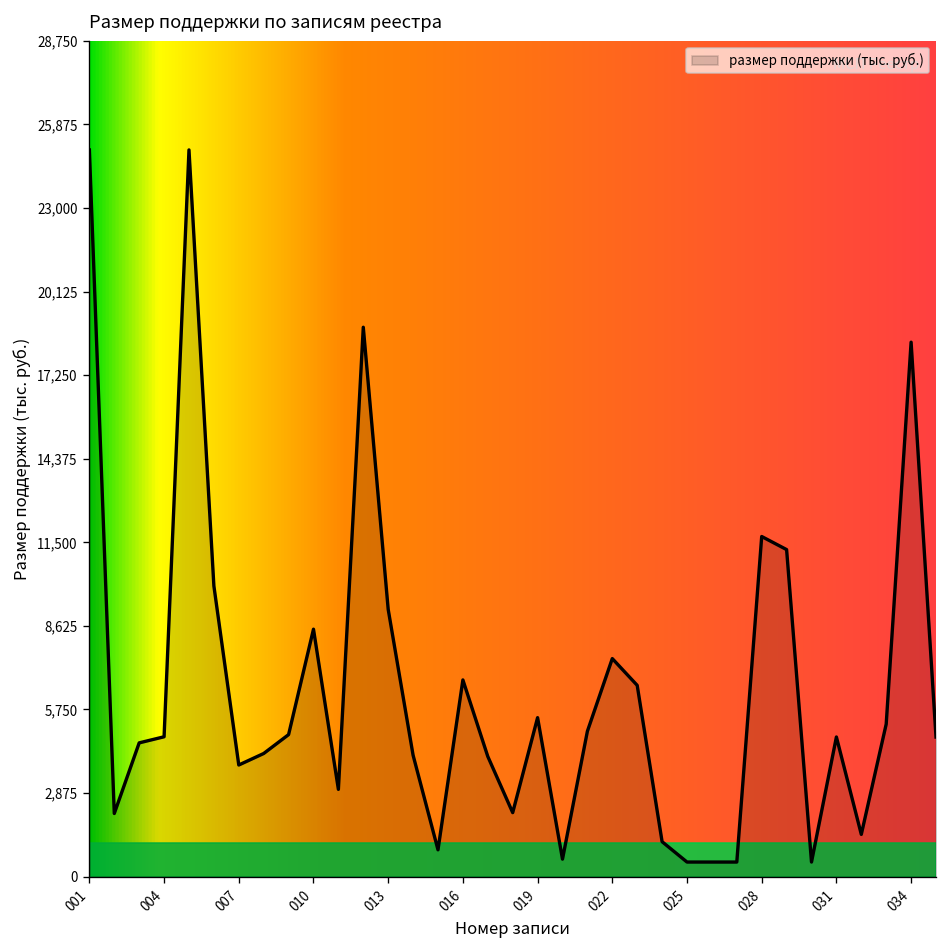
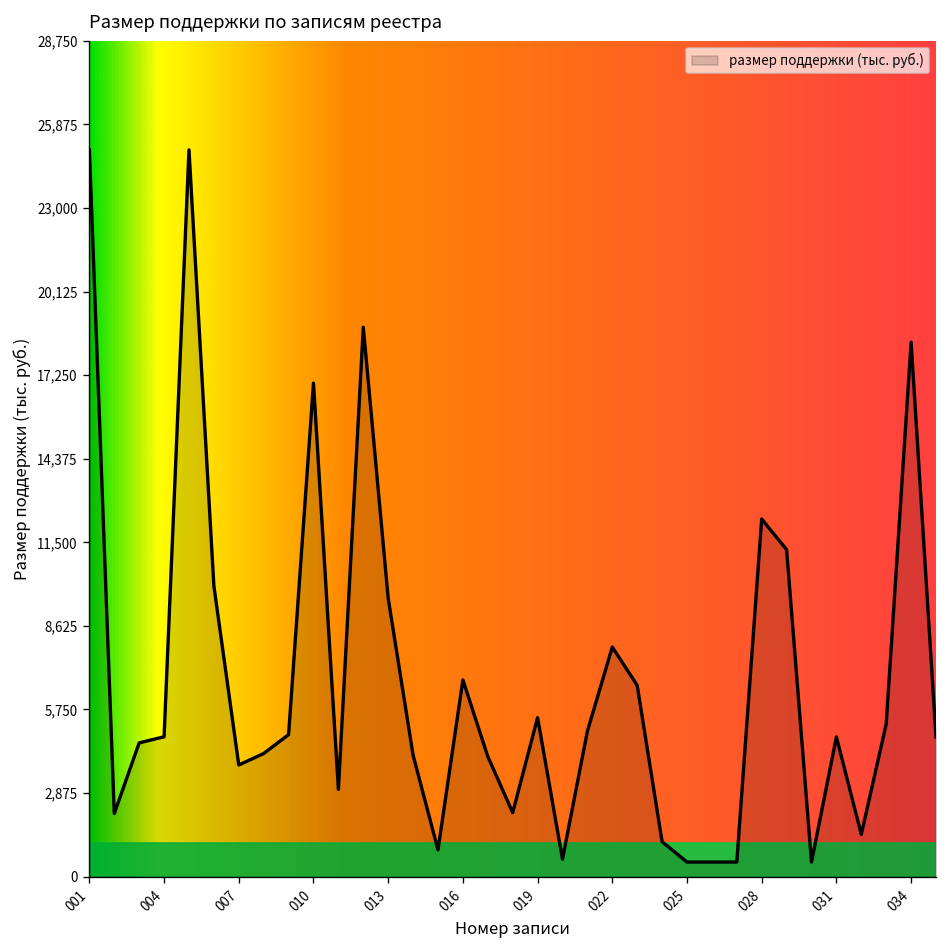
  {
    "001": "25,000",
    "004": "4,800",
    "007": "3,800",
-   "010": "8,500",
-   "013": "9,200",
+   "010": "17,000",
+   "013": "9,600",
    "016": "6,800",
    "019": "5,500",
-   "022": "7,500",
-   "028": "11,700",
+   "022": "7,900",
+   "028": "12,300",
    "031": "4,800",
    "034": "18,400"
  }
